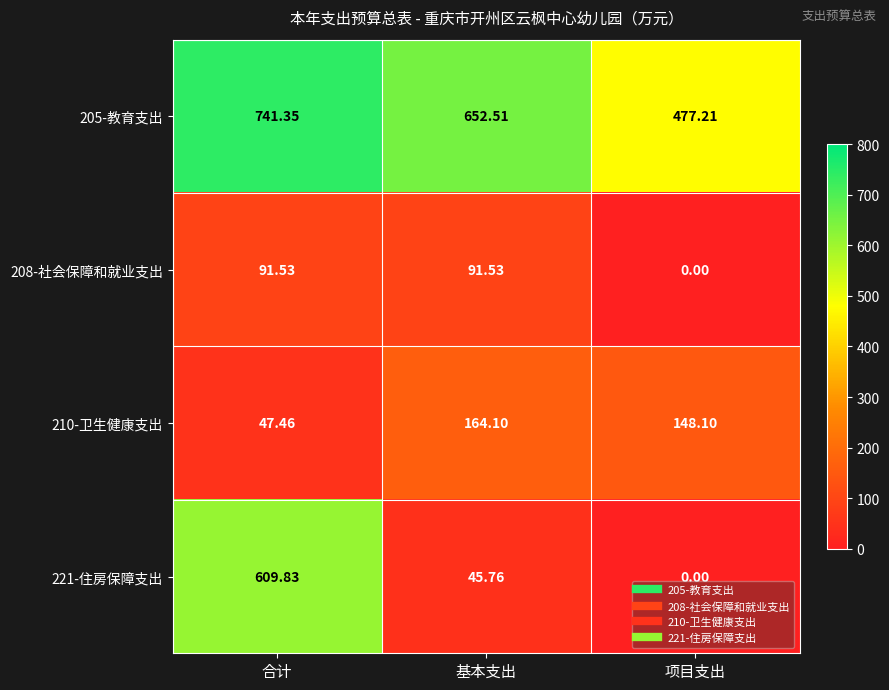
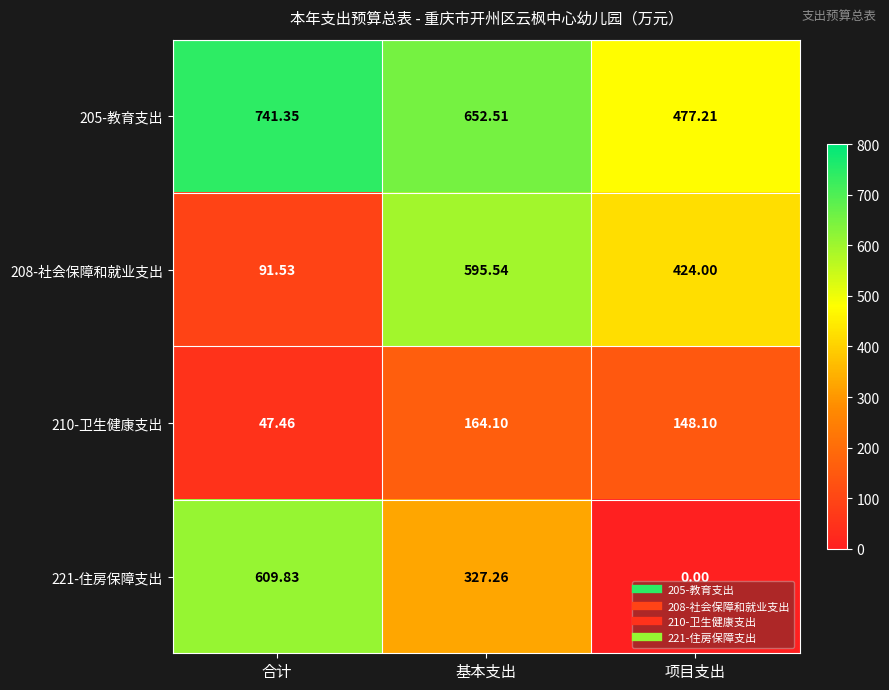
  {
    "205-教育支出": {
      "合计": 741.35,
      "基本支出": 652.51,
      "项目支出": 477.21
    },
    "208-社会保障和就业支出": {
      "合计": 91.53,
-     "基本支出": 91.53,
-     "项目支出": 0.00
+     "基本支出": 595.54,
+     "项目支出": 424.00
    },
    "210-卫生健康支出": {
      "合计": 47.46,
      "基本支出": 164.10,
      "项目支出": 148.10
    },
    "221-住房保障支出": {
      "合计": 609.83,
-     "基本支出": 45.76
+     "基本支出": 327.26
    }
  }
